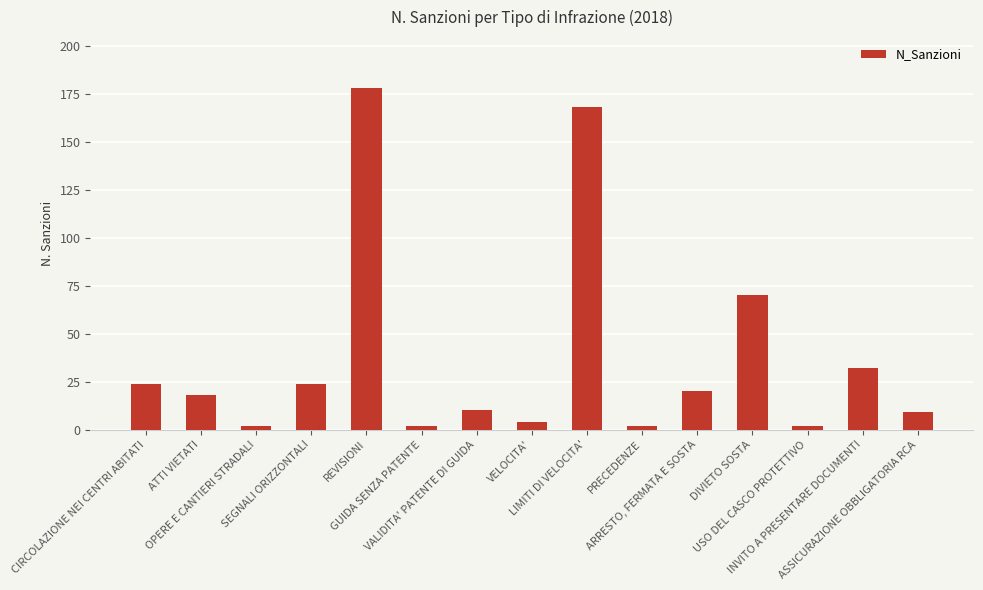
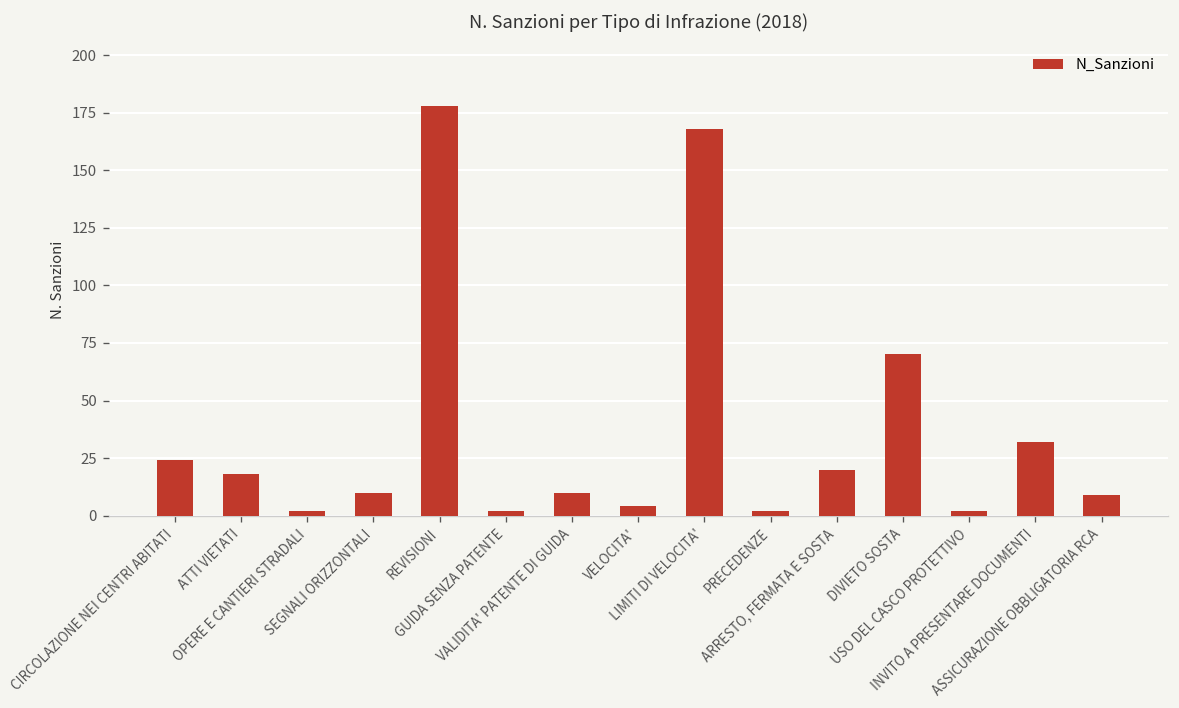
  {
    "CIRCOLAZIONE NEI CENTRI ABITATI": 24,
    "ATTI VIETATI": 18,
    "OPERE E CANTIERI STRADALI": 2,
-   "SEGNALI ORIZZONTALI": 24,
+   "SEGNALI ORIZZONTALI": 10,
    "REVISIONI": 178,
    "GUIDA SENZA PATENTE": 2,
    "VALIDITA' PATENTE DI GUIDA": 10,
    "VELOCITA'": 4,
    "LIMITI DI VELOCITA'": 168,
    "PRECEDENZE": 2,
    "ARRESTO, FERMATA E SOSTA": 20,
    "DIVIETO SOSTA": 70,
    "USO DEL CASCO PROTETTIVO": 2,
    "INVITO A PRESENTARE DOCUMENTI": 32,
    "ASSICURAZIONE OBBLIGATORIA RCA": 9
  }
